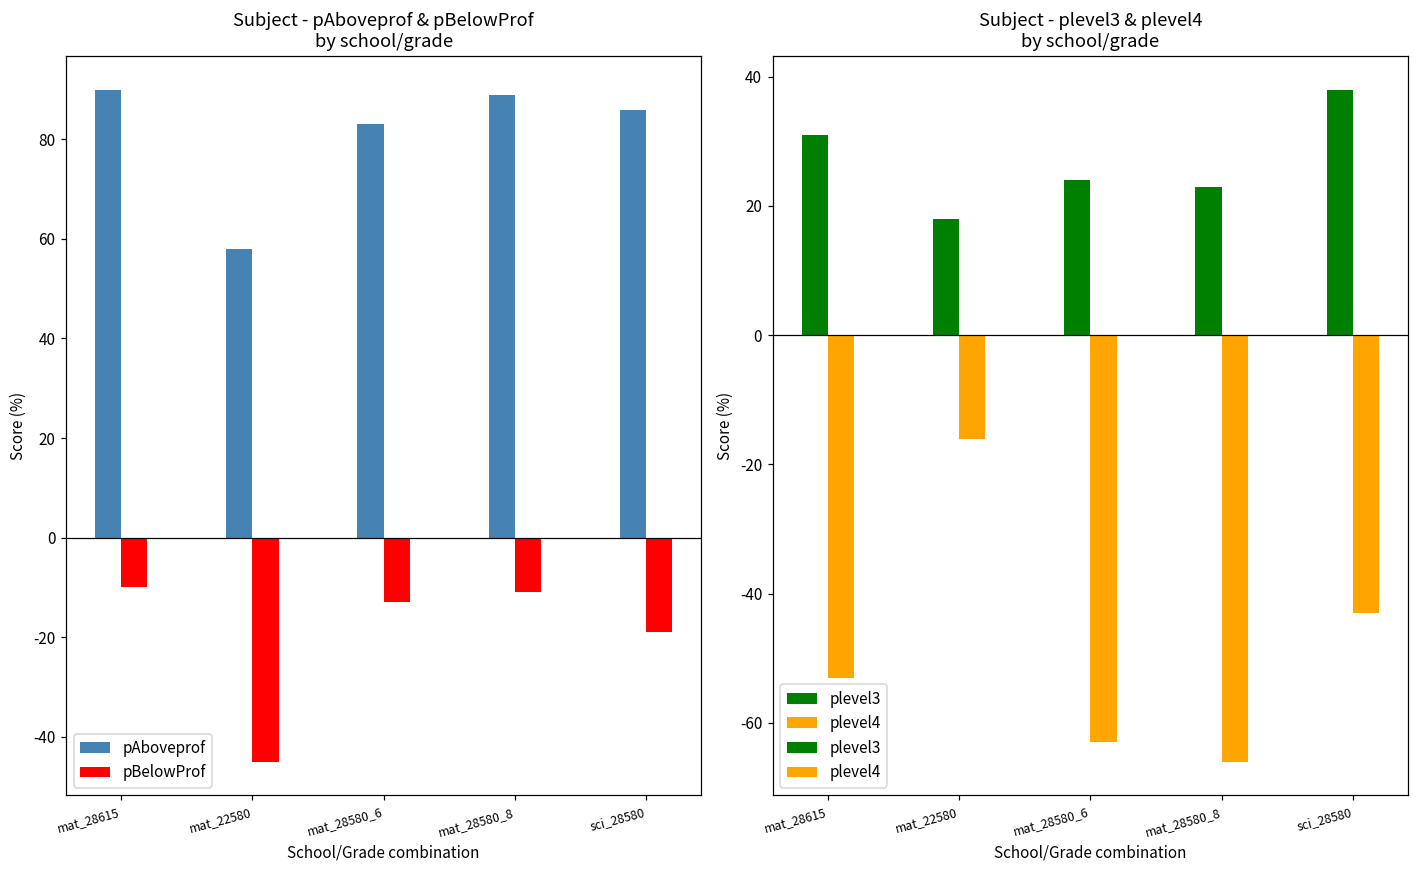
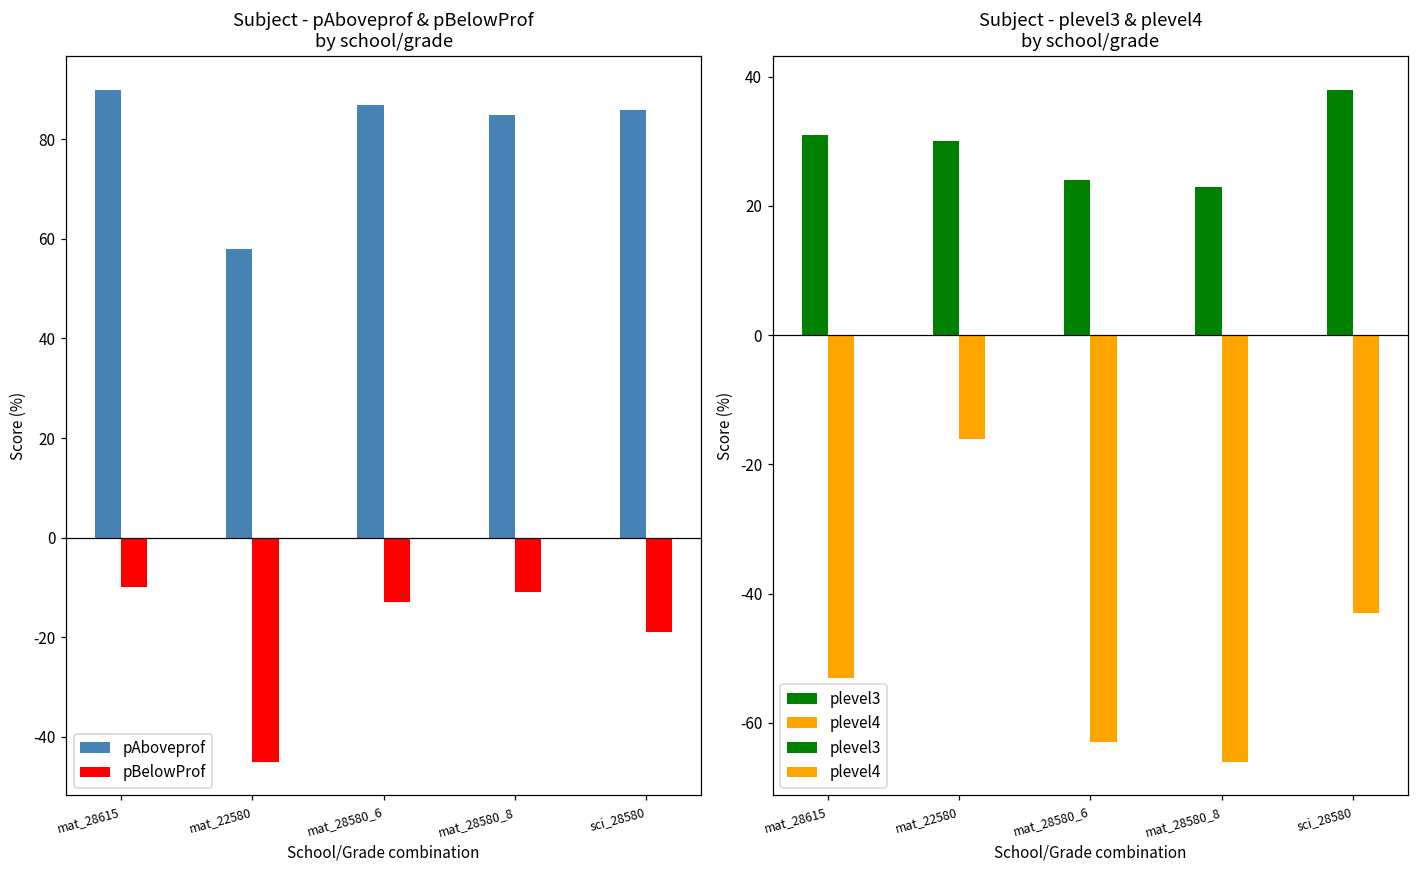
  {
    "Subject - pAboveprof & pBelowProf by school/grade": {
      "pAboveprof": {
        "mat_28615": 90,
        "mat_22580": 58,
-       "mat_28580_6": 83,
-       "mat_28580_8": 89,
+       "mat_28580_6": 87,
+       "mat_28580_8": 85,
        "sci_28580": 86
      },
      "pBelowProf": {
        "mat_28615": -10,
        "mat_22580": -45,
        "mat_28580_6": -13,
        "mat_28580_8": -11,
        "sci_28580": -19
      }
    },
    "Subject - plevel3 & plevel4 by school/grade": {
      "plevel3": {
        "mat_28615": 31,
-       "mat_22580": 18,
+       "mat_22580": 30,
        "mat_28580_6": 24,
        "mat_28580_8": 23,
        "sci_28580": 38
      },
      "plevel4": {
        "mat_28615": -53,
        "mat_22580": -16,
        "mat_28580_6": -63,
        "mat_28580_8": -66,
        "sci_28580": -43
      }
    }
  }
